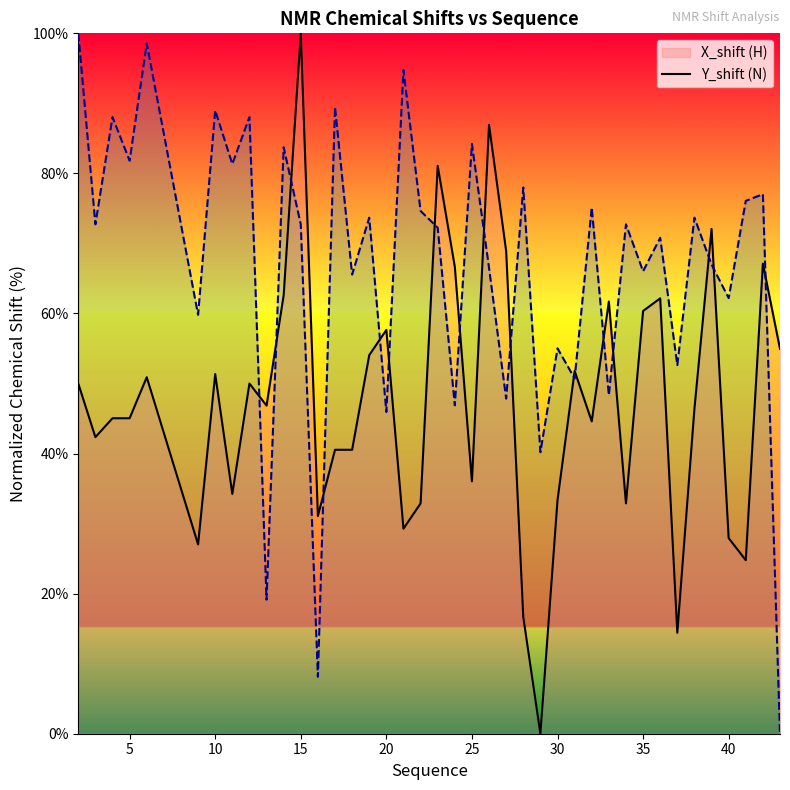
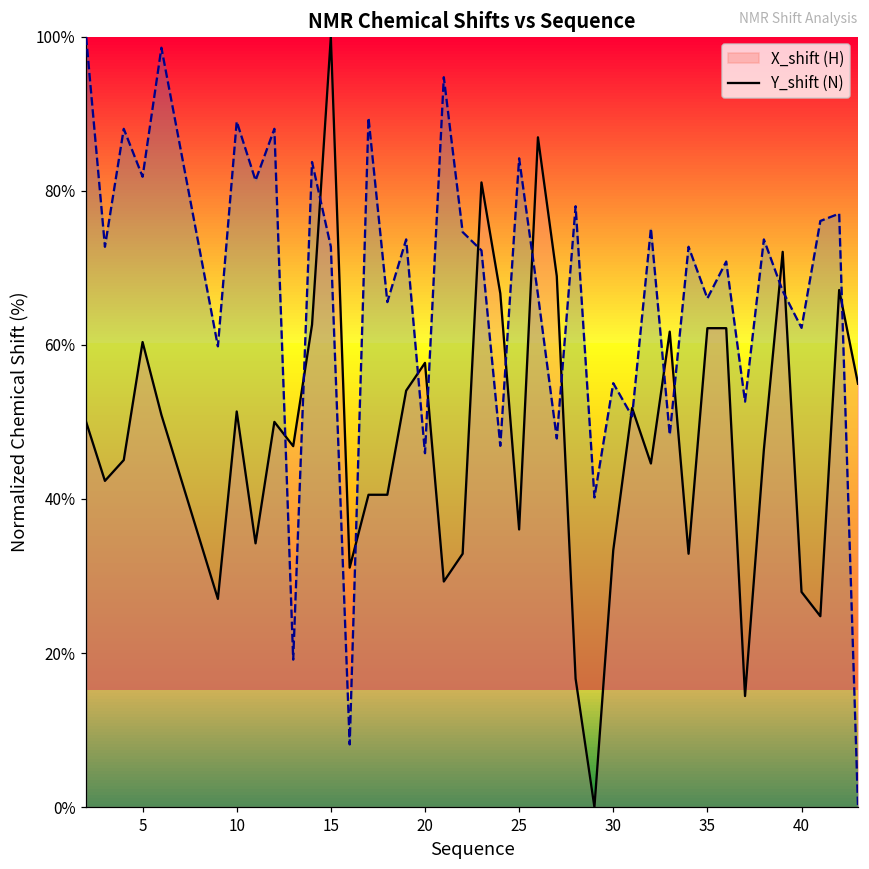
  {
    "X_shift (H)": {
-     "5": "45%",
+     "5": "60%",
      "10": "51%",
      "15": "100%",
      "20": "58%",
      "25": "36%",
      "30": "33%",
-     "35": "60%",
+     "35": "62%",
      "40": "28%"
    }
  }
